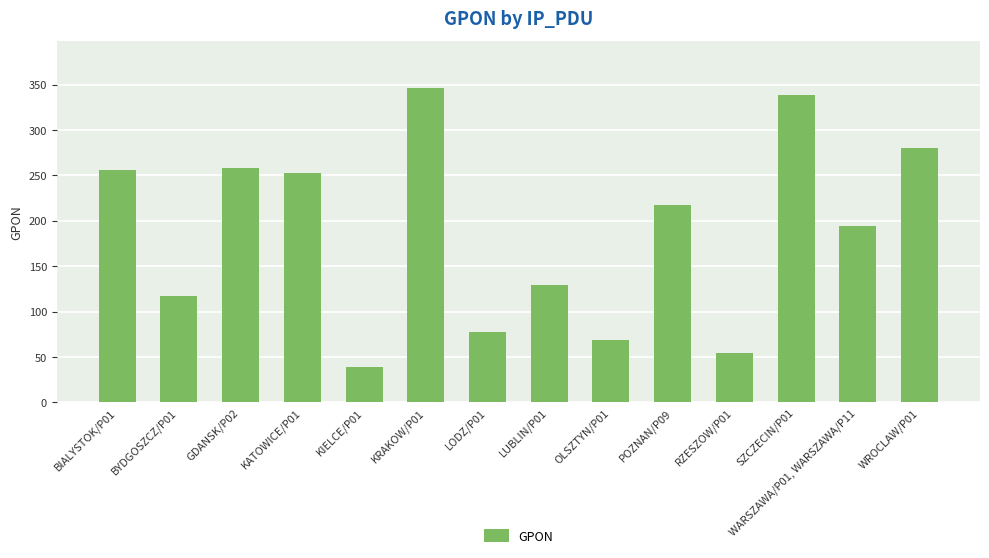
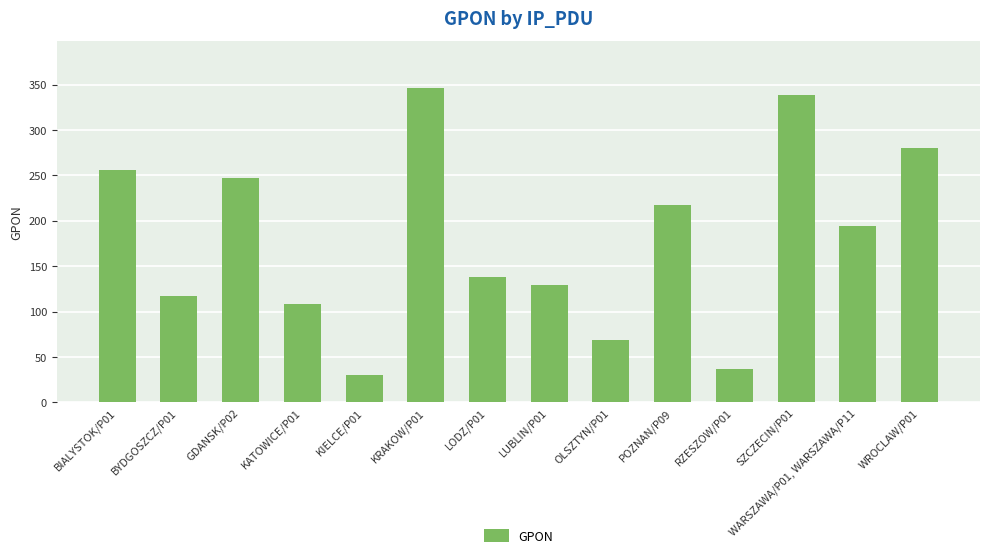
  {
    "BIALYSTOK/P01": 260,
    "BYDGOSZCZ/P01": 120,
-   "GDANSK/P02": 260,
-   "KATOWICE/P01": 250,
-   "KIELCE/P01": 40,
+   "GDANSK/P02": 250,
+   "KATOWICE/P01": 110,
+   "KIELCE/P01": 30,
    "KRAKOW/P01": 350,
-   "LODZ/P01": 80,
+   "LODZ/P01": 140,
    "LUBLIN/P01": 130,
    "OLSZTYN/P01": 70,
    "POZNAN/P09": 220,
-   "RZESZOW/P01": 60,
+   "RZESZOW/P01": 40,
    "SZCZECIN/P01": 340,
    "WARSZAWA/P01, WARSZAWA/P11": 190,
    "WROCLAW/P01": 280
  }
